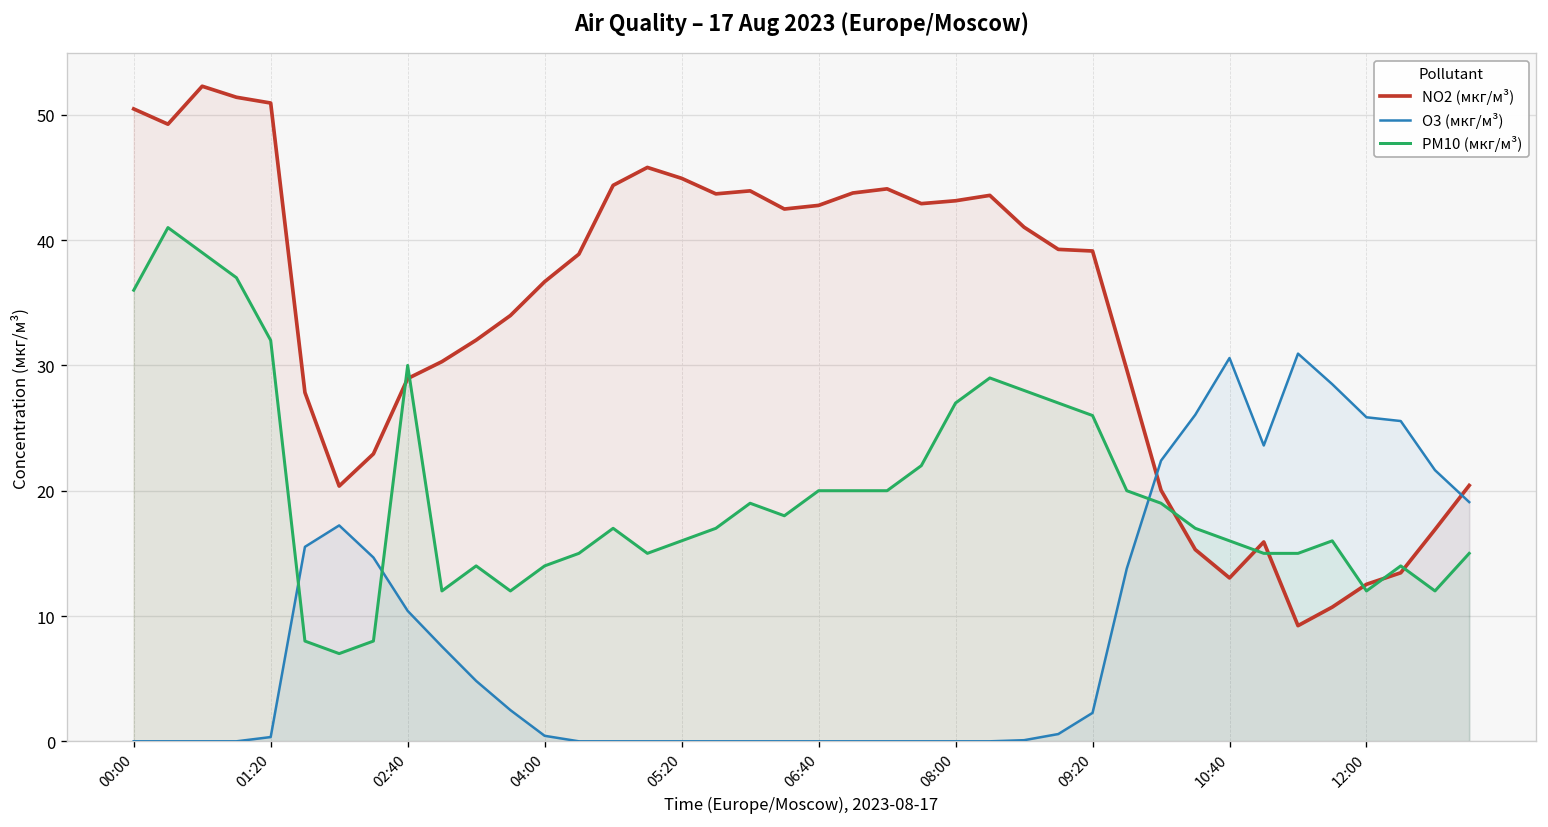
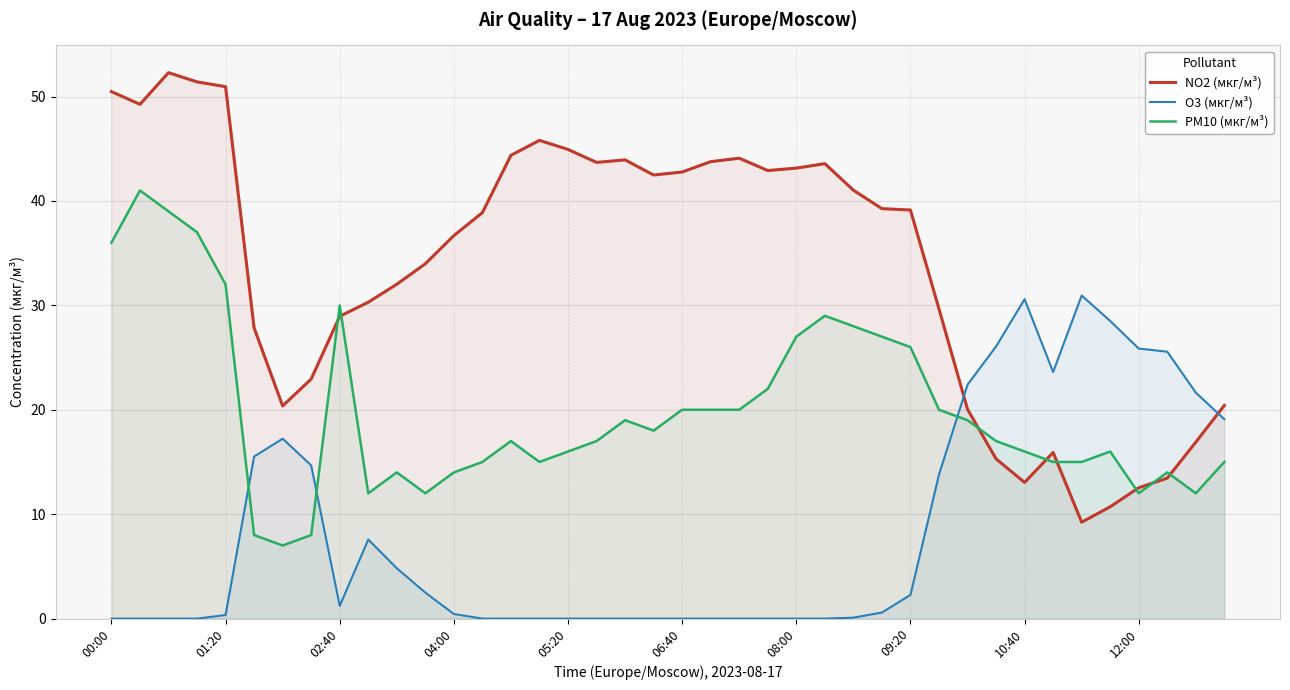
  {
    "NO2 (мкг/м³)": {
      "00:00": 50.5,
      "01:20": 50.9,
      "02:40": 29.0,
      "04:00": 36.7,
      "05:20": 44.9,
      "06:40": 42.8,
      "08:00": 43.1,
      "09:20": 39.1,
      "10:40": 13.0,
      "12:00": 12.5
    },
    "O3 (мкг/м³)": {
      "00:00": 0.0,
      "01:20": 0.3,
-     "02:40": 10.4,
+     "02:40": 1.2,
      "04:00": 0.4,
      "05:20": 0.0,
      "06:40": 0.0,
      "08:00": 0.0,
      "09:20": 2.3,
      "10:40": 30.6,
      "12:00": 25.9
    },
    "PM10 (мкг/м³)": {
      "00:00": 36.0,
      "01:20": 32.0,
      "02:40": 30.0,
      "04:00": 14.0,
      "05:20": 16.0,
      "06:40": 20.0,
      "08:00": 27.0,
      "09:20": 26.0,
      "10:40": 16.0,
      "12:00": 12.0
    }
  }
